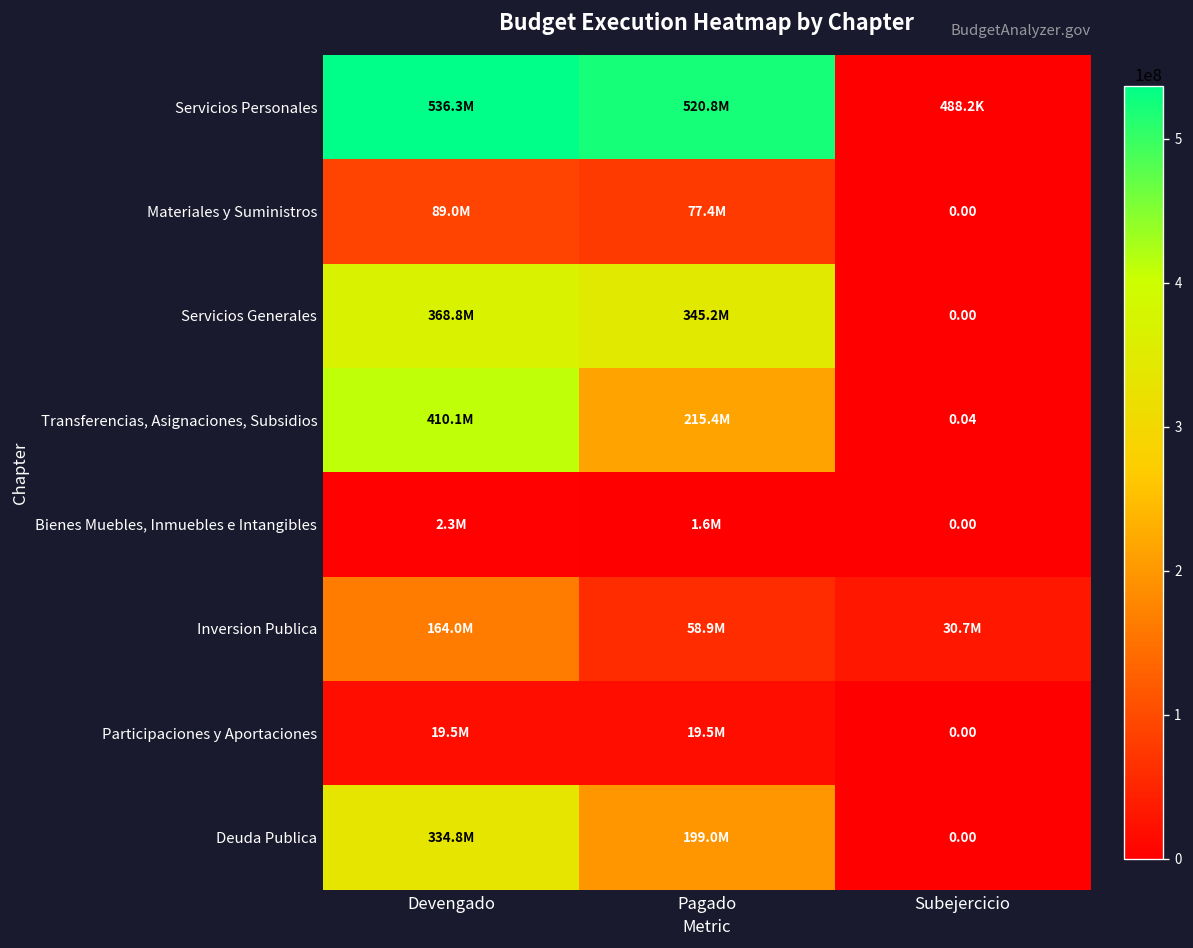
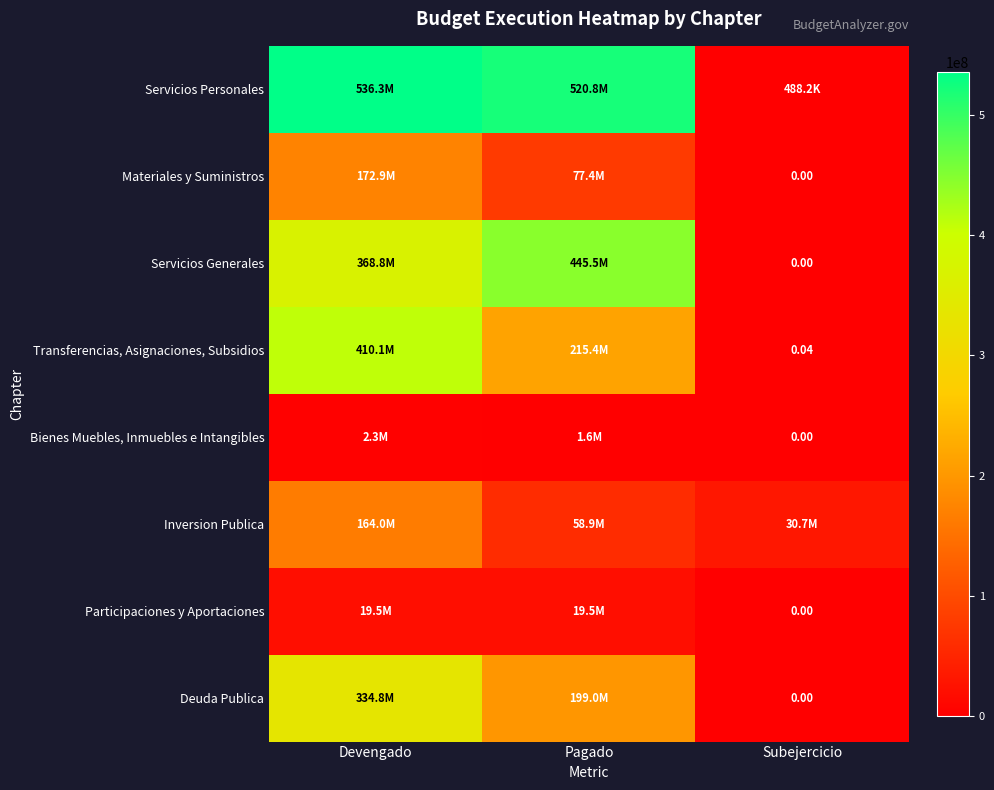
  {
    "Servicios Personales": {
      "Devengado": "536.3M",
      "Pagado": "520.8M",
      "Subejercicio": "488.2K"
    },
    "Materiales y Suministros": {
-     "Devengado": "89.0M",
+     "Devengado": "172.9M",
      "Pagado": "77.4M",
      "Subejercicio": "0.00"
    },
    "Servicios Generales": {
      "Devengado": "368.8M",
-     "Pagado": "345.2M",
+     "Pagado": "445.5M",
      "Subejercicio": "0.00"
    },
    "Transferencias, Asignaciones, Subsidios": {
      "Devengado": "410.1M",
      "Pagado": "215.4M",
      "Subejercicio": "0.04"
    },
    "Bienes Muebles, Inmuebles e Intangibles": {
      "Devengado": "2.3M",
      "Pagado": "1.6M",
      "Subejercicio": "0.00"
    },
    "Inversion Publica": {
      "Devengado": "164.0M",
      "Pagado": "58.9M",
      "Subejercicio": "30.7M"
    },
    "Participaciones y Aportaciones": {
      "Devengado": "19.5M",
      "Pagado": "19.5M",
      "Subejercicio": "0.00"
    },
    "Deuda Publica": {
      "Devengado": "334.8M",
      "Pagado": "199.0M",
      "Subejercicio": "0.00"
    }
  }
